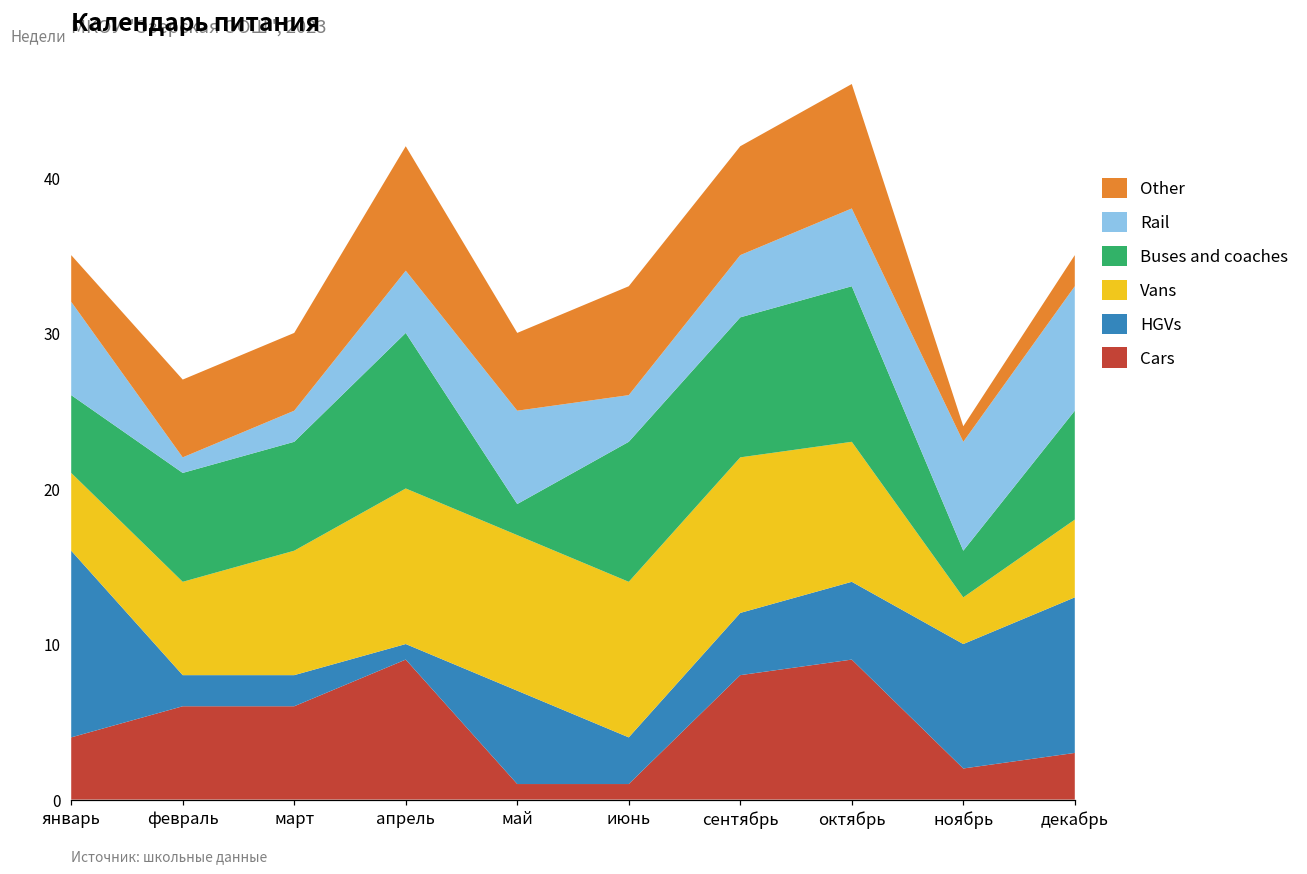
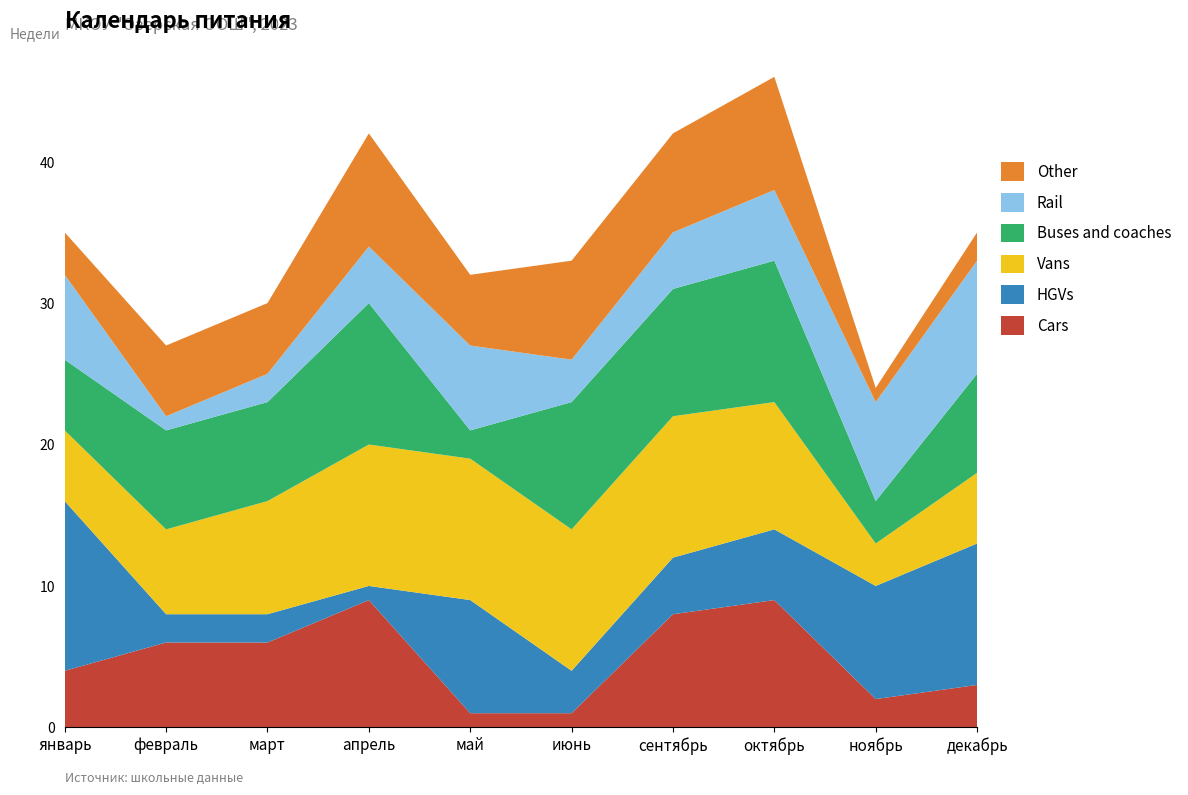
  {
    "Cars": {
      "январь": 4,
      "февраль": 6,
      "март": 6,
      "апрель": 9,
      "май": 1,
      "июнь": 1,
      "сентябрь": 8,
      "октябрь": 9,
      "ноябрь": 2,
      "декабрь": 3
    },
    "HGVs": {
      "январь": 12,
      "февраль": 2,
      "март": 2,
      "апрель": 1,
-     "май": 6,
+     "май": 8,
      "июнь": 3,
      "сентябрь": 4,
      "октябрь": 5,
      "ноябрь": 8,
      "декабрь": 10
    },
    "Vans": {
      "январь": 5,
      "февраль": 6,
      "март": 8,
      "апрель": 10,
      "май": 10,
      "июнь": 10,
      "сентябрь": 10,
      "октябрь": 9,
      "ноябрь": 3,
      "декабрь": 5
    },
    "Buses and coaches": {
      "январь": 5,
      "февраль": 7,
      "март": 7,
      "апрель": 10,
      "май": 2,
      "июнь": 9,
      "сентябрь": 9,
      "октябрь": 10,
      "ноябрь": 3,
      "декабрь": 7
    },
    "Rail": {
      "январь": 6,
      "февраль": 1,
      "март": 2,
      "апрель": 4,
      "май": 6,
      "июнь": 3,
      "сентябрь": 4,
      "октябрь": 5,
      "ноябрь": 7,
      "декабрь": 8
    },
    "Other": {
      "январь": 3,
      "февраль": 5,
      "март": 5,
      "апрель": 8,
      "май": 5,
      "июнь": 7,
      "сентябрь": 7,
      "октябрь": 8,
      "ноябрь": 1,
      "декабрь": 2
    }
  }
